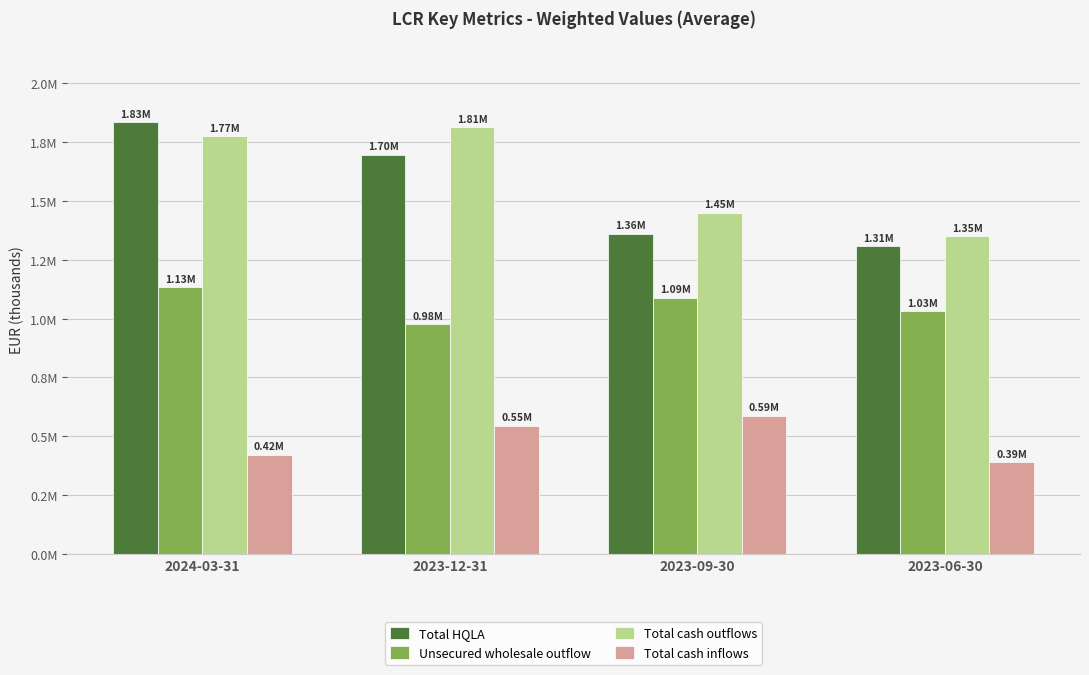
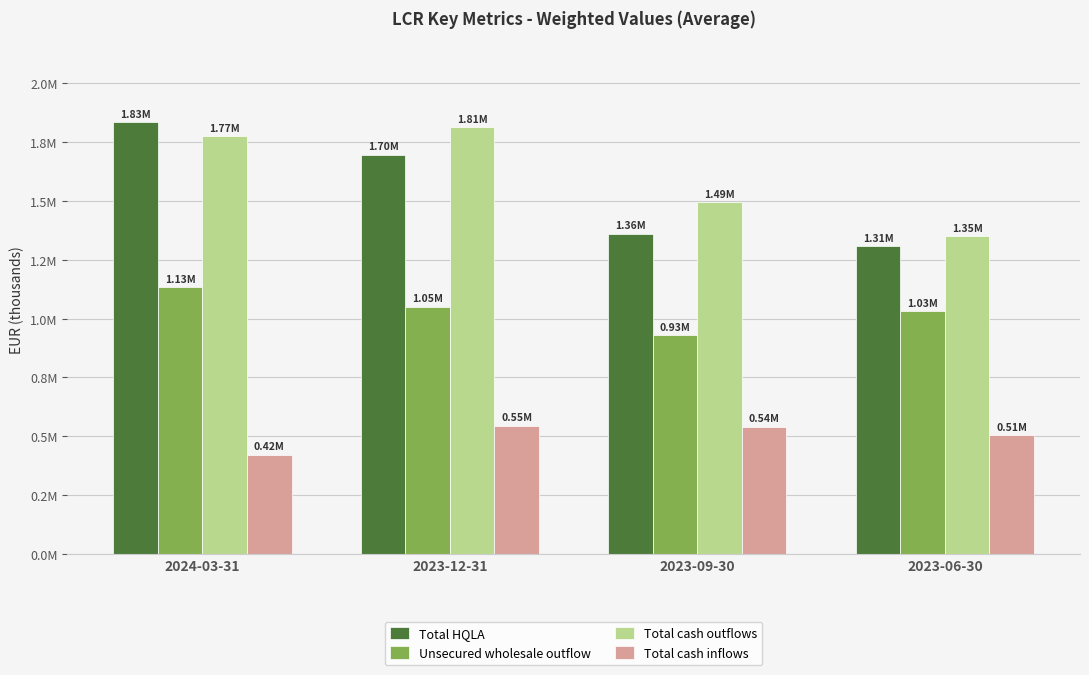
  {
    "Total HQLA": {
      "2024-03-31": "1.83M",
      "2023-12-31": "1.70M",
      "2023-09-30": "1.36M",
      "2023-06-30": "1.31M"
    },
    "Unsecured wholesale outflow": {
      "2024-03-31": "1.13M",
-     "2023-12-31": "0.98M",
-     "2023-09-30": "1.09M",
+     "2023-12-31": "1.05M",
+     "2023-09-30": "0.93M",
      "2023-06-30": "1.03M"
    },
    "Total cash outflows": {
      "2024-03-31": "1.77M",
      "2023-12-31": "1.81M",
-     "2023-09-30": "1.45M",
+     "2023-09-30": "1.49M",
      "2023-06-30": "1.35M"
    },
    "Total cash inflows": {
      "2024-03-31": "0.42M",
      "2023-12-31": "0.55M",
-     "2023-09-30": "0.59M",
-     "2023-06-30": "0.39M"
+     "2023-09-30": "0.54M",
+     "2023-06-30": "0.51M"
    }
  }
